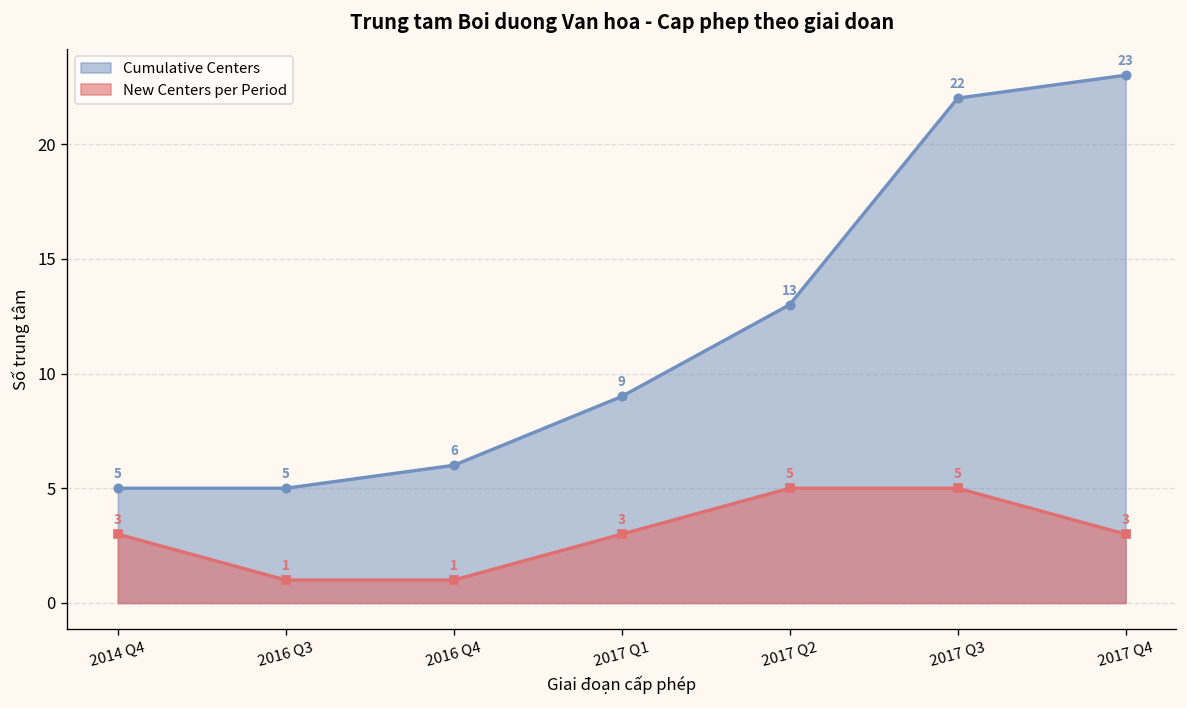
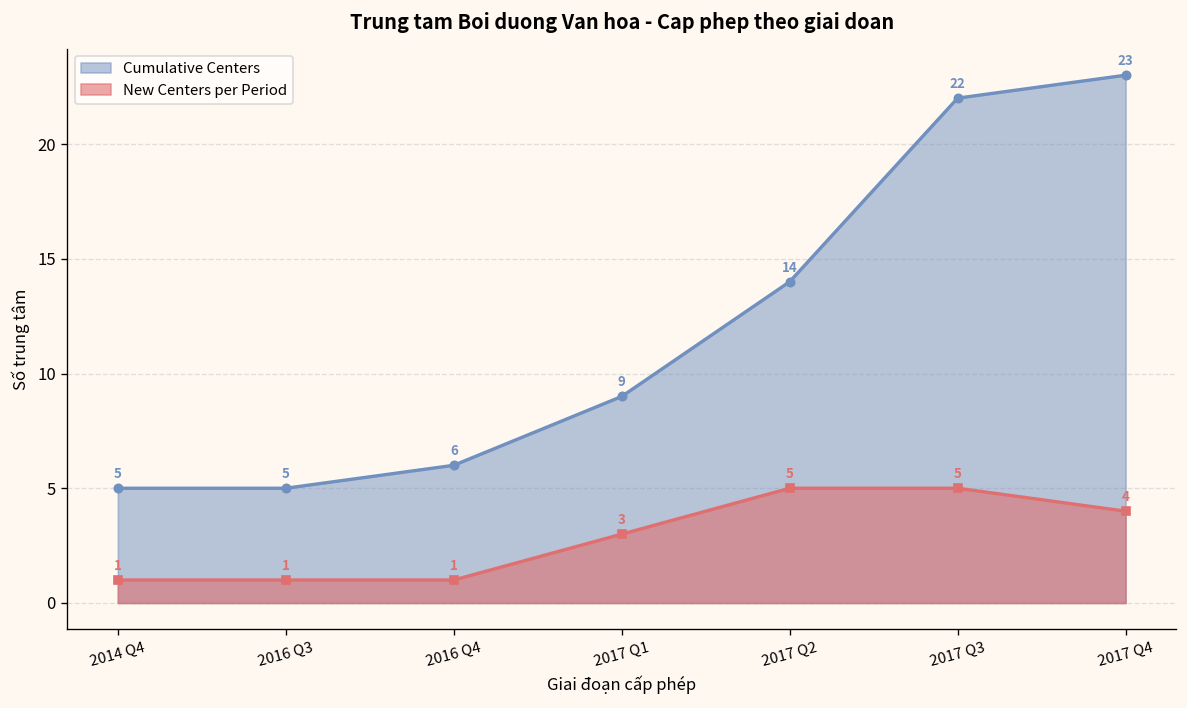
  {
    "Cumulative Centers": {
      "2014 Q4": 5,
      "2016 Q3": 5,
      "2016 Q4": 6,
      "2017 Q1": 9,
-     "2017 Q2": 13,
+     "2017 Q2": 14,
      "2017 Q3": 22,
      "2017 Q4": 23
    },
    "New Centers per Period": {
-     "2014 Q4": 3,
+     "2014 Q4": 1,
      "2016 Q3": 1,
      "2016 Q4": 1,
      "2017 Q1": 3,
      "2017 Q2": 5,
      "2017 Q3": 5,
-     "2017 Q4": 3
+     "2017 Q4": 4
    }
  }
